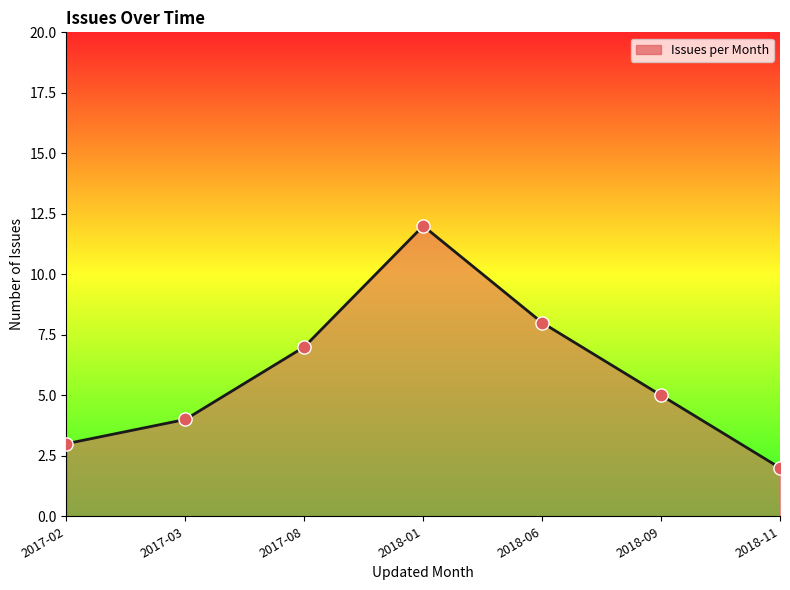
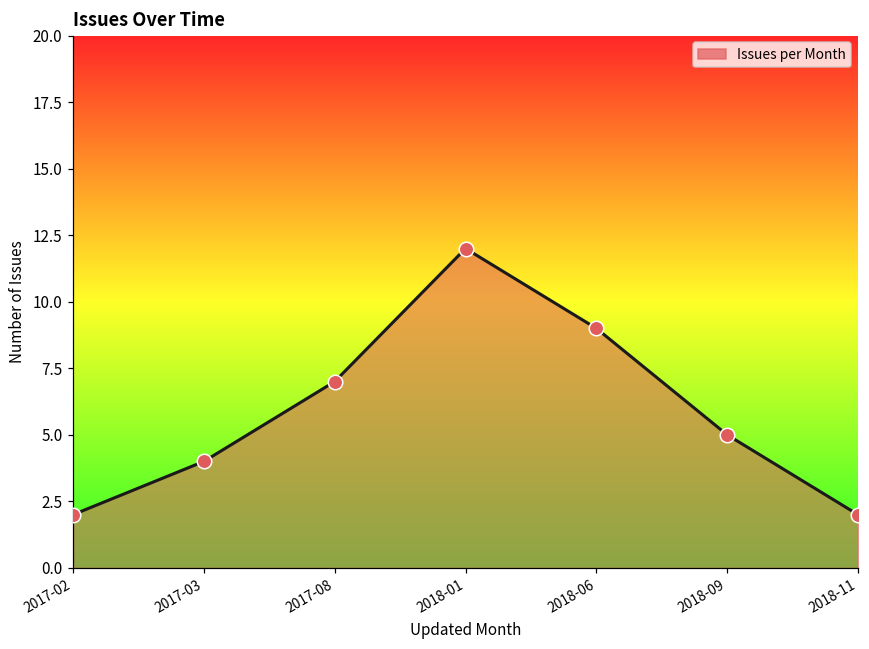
  {
-   "2017-02": 3,
+   "2017-02": 2,
    "2017-03": 4,
    "2017-08": 7,
    "2018-01": 12,
-   "2018-06": 8,
+   "2018-06": 9,
    "2018-09": 5,
    "2018-11": 2
  }
